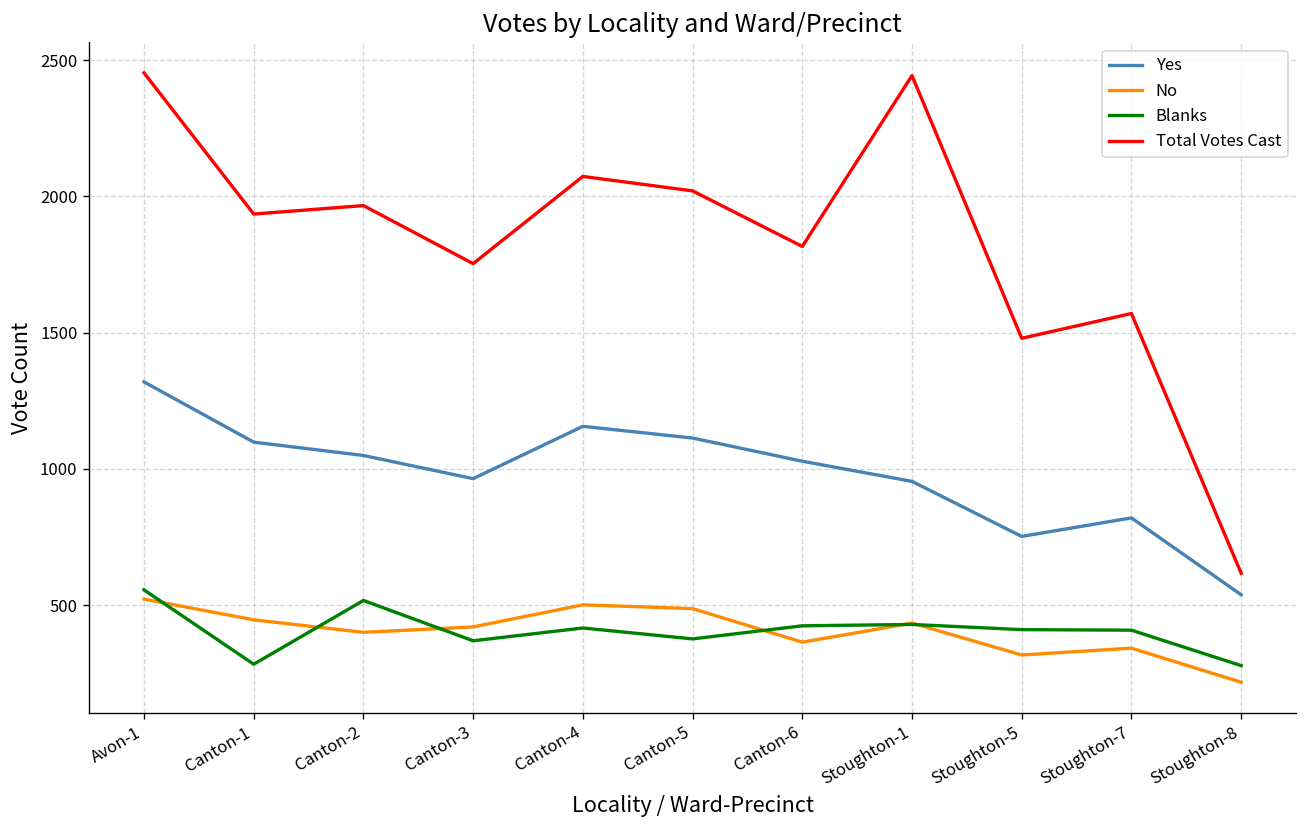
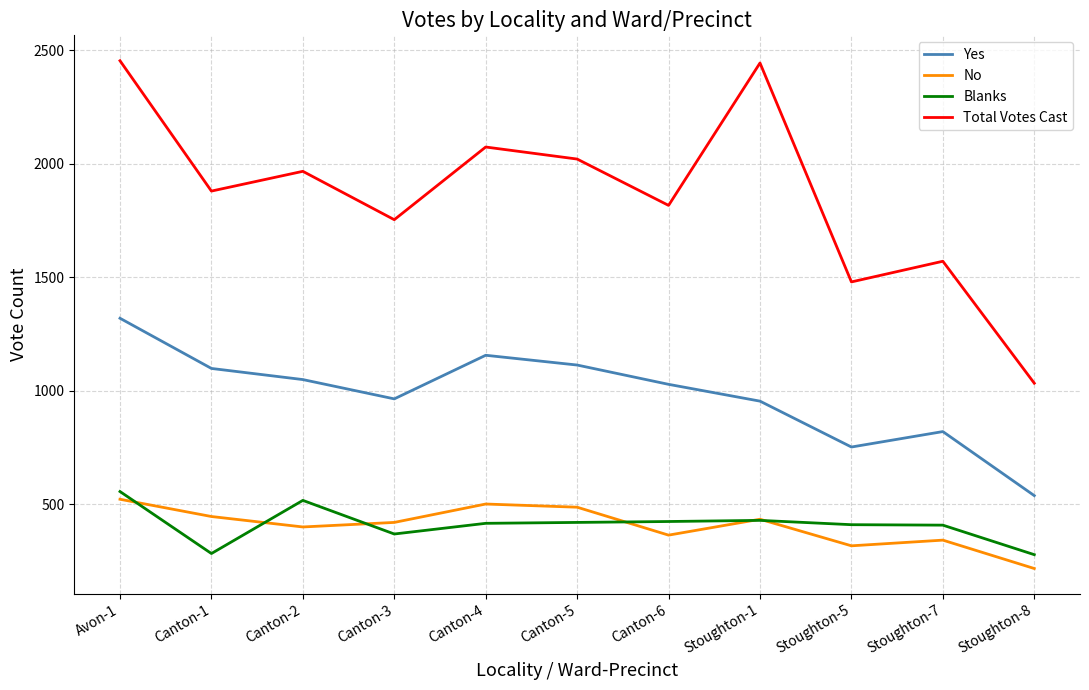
  {
    "Yes": {
      "Avon-1": 1320,
      "Canton-1": 1100,
      "Canton-2": 1050,
      "Canton-3": 960,
      "Canton-4": 1160,
      "Canton-5": 1110,
      "Canton-6": 1030,
      "Stoughton-1": 950,
      "Stoughton-5": 750,
      "Stoughton-7": 820,
      "Stoughton-8": 540
    },
    "No": {
      "Avon-1": 520,
      "Canton-1": 450,
      "Canton-2": 400,
      "Canton-3": 420,
      "Canton-4": 500,
      "Canton-5": 490,
      "Canton-6": 360,
      "Stoughton-5": 320,
      "Stoughton-7": 340,
      "Stoughton-8": 220
    },
    "Blanks": {
      "Avon-1": 560,
      "Canton-1": 280,
      "Canton-2": 520,
      "Canton-3": 370,
      "Canton-4": 420,
-     "Canton-5": 380,
+     "Canton-5": 420,
      "Canton-6": 420,
      "Stoughton-5": 410,
      "Stoughton-7": 410,
      "Stoughton-8": 280
    },
    "Total Votes Cast": {
      "Avon-1": 2450,
-     "Canton-1": 1940,
+     "Canton-1": 1880,
      "Canton-2": 1970,
      "Canton-3": 1750,
      "Canton-4": 2070,
      "Canton-5": 2020,
      "Canton-6": 1820,
      "Stoughton-1": 2440,
      "Stoughton-5": 1480,
      "Stoughton-7": 1570,
-     "Stoughton-8": 620
+     "Stoughton-8": 1030
    }
  }
